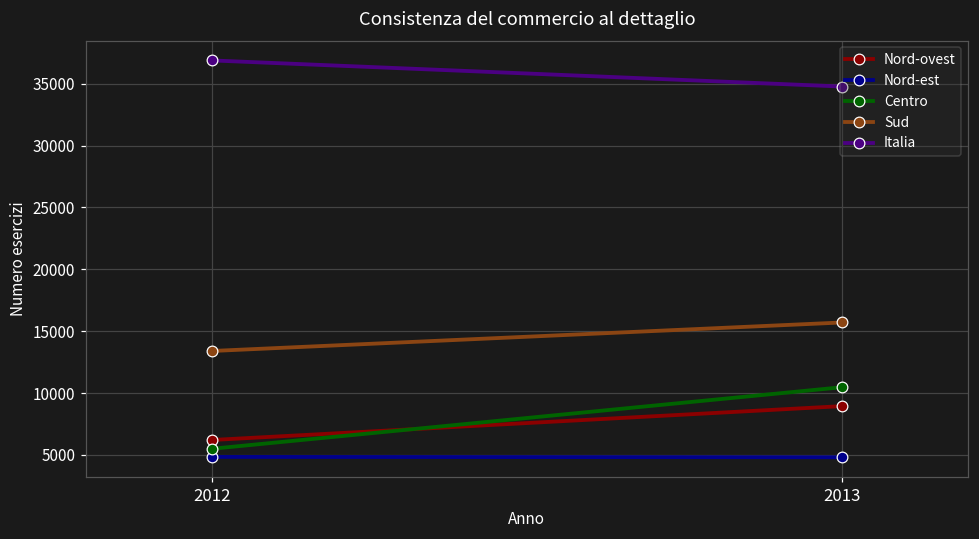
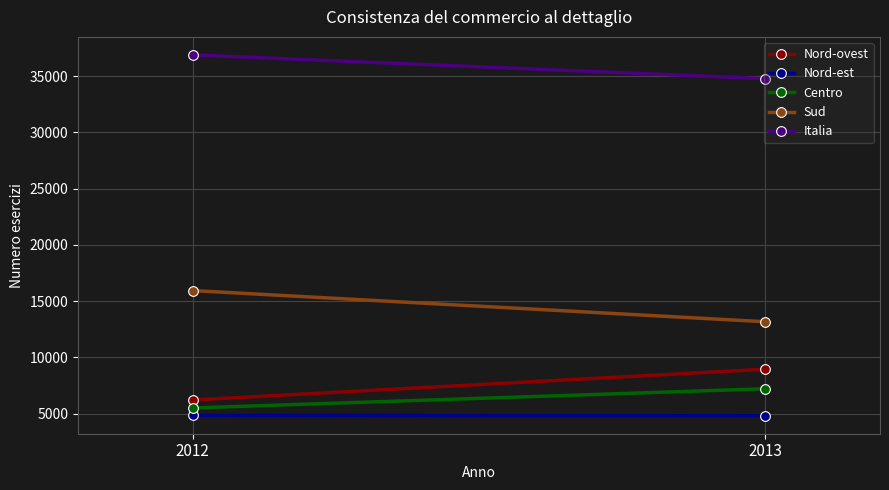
  {
    "Nord-ovest": {
      "2012": 6200,
      "2013": 8900
    },
    "Nord-est": {
      "2012": 4800,
      "2013": 4800
    },
    "Centro": {
      "2012": 5500,
-     "2013": 10500
+     "2013": 7200
    },
    "Sud": {
-     "2012": 13400,
-     "2013": 15700
+     "2012": 15900,
+     "2013": 13200
    },
    "Italia": {
      "2012": 36900
    }
  }
